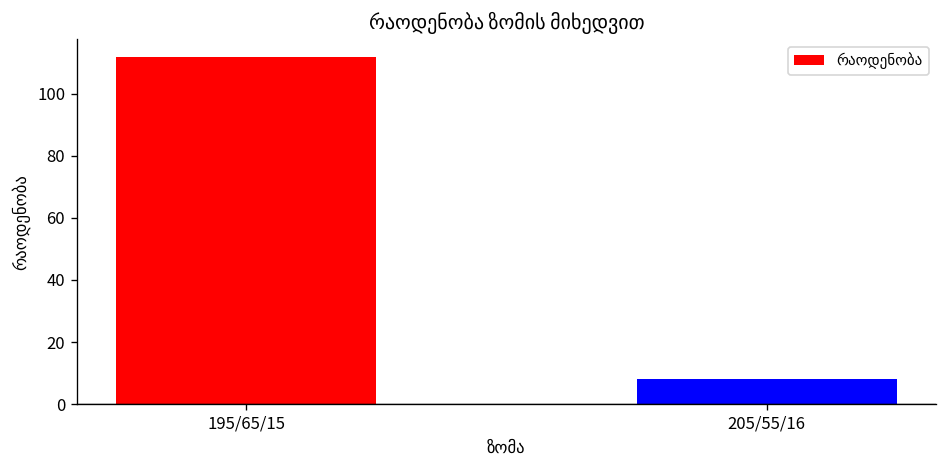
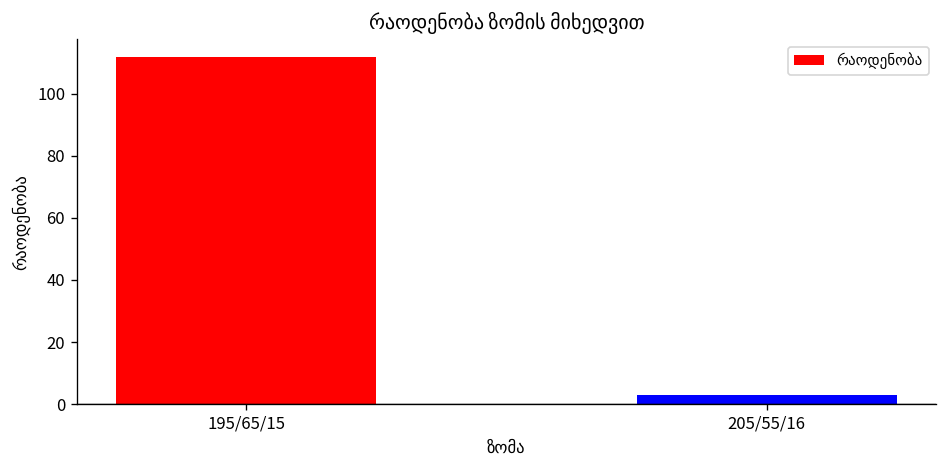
  {
    "195/65/15": 112,
-   "205/55/16": 8
+   "205/55/16": 3
  }
